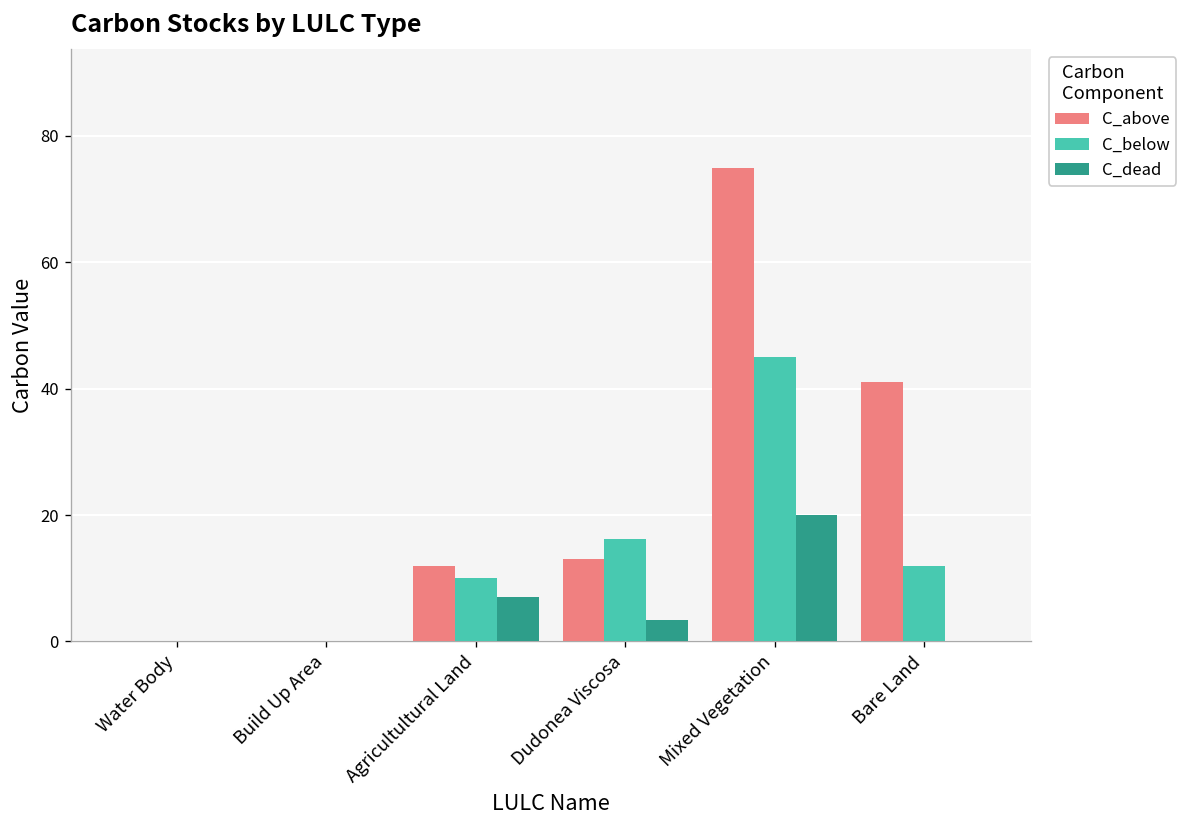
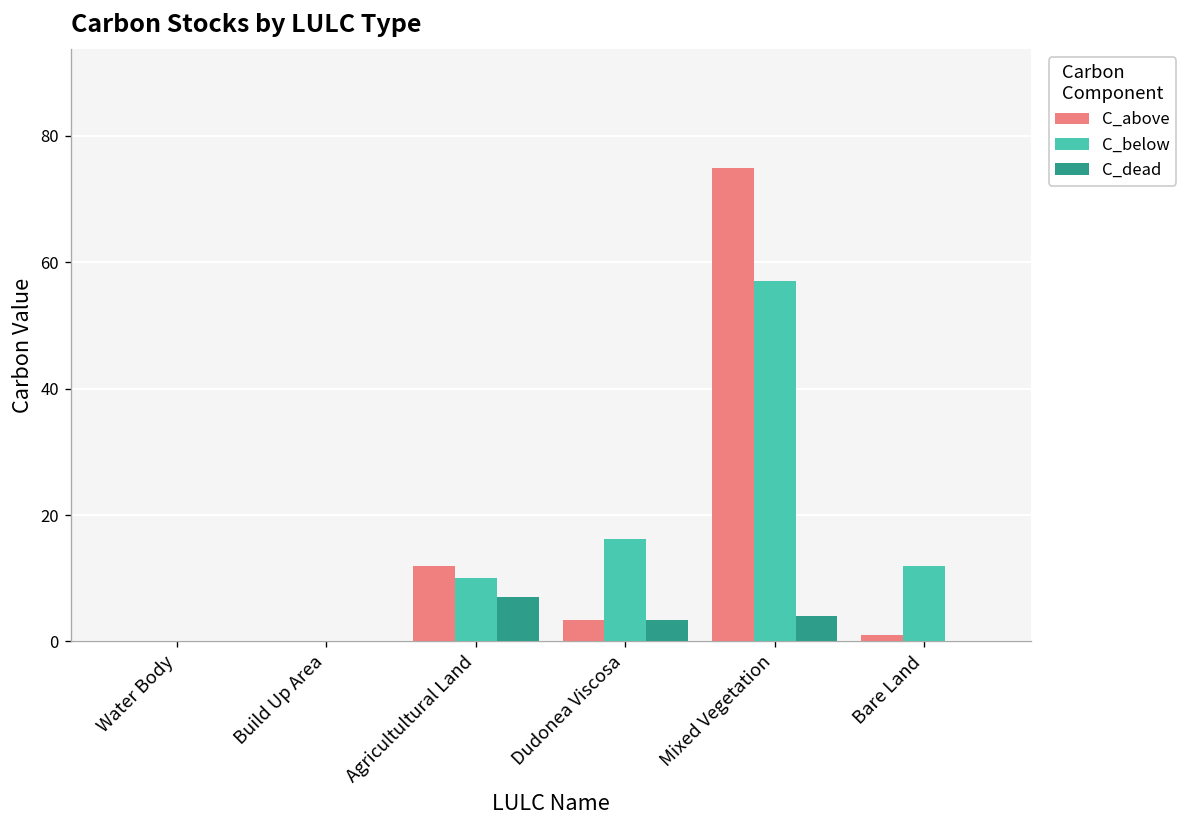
  {
    "C_above": {
      "Water Body": 0,
      "Build Up Area": 0,
      "Agricultultural Land": 12,
-     "Dudonea Viscosa": 13,
+     "Dudonea Viscosa": 3,
      "Mixed Vegetation": 75,
-     "Bare Land": 41
+     "Bare Land": 1
    },
    "C_below": {
      "Water Body": 0,
      "Build Up Area": 0,
      "Agricultultural Land": 10,
      "Dudonea Viscosa": 16,
-     "Mixed Vegetation": 45,
+     "Mixed Vegetation": 57,
      "Bare Land": 12
    },
    "C_dead": {
      "Water Body": 0,
      "Build Up Area": 0,
      "Agricultultural Land": 7,
      "Dudonea Viscosa": 3,
-     "Mixed Vegetation": 20,
+     "Mixed Vegetation": 4,
      "Bare Land": 0
    }
  }
